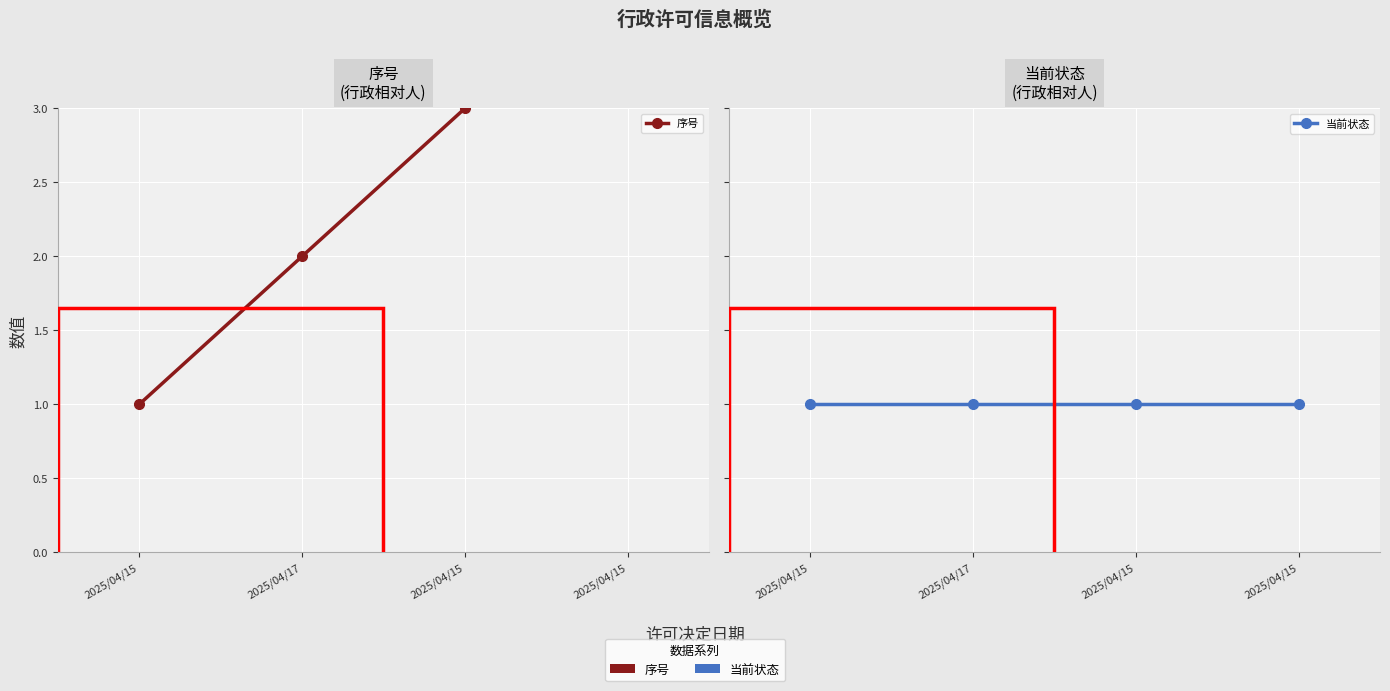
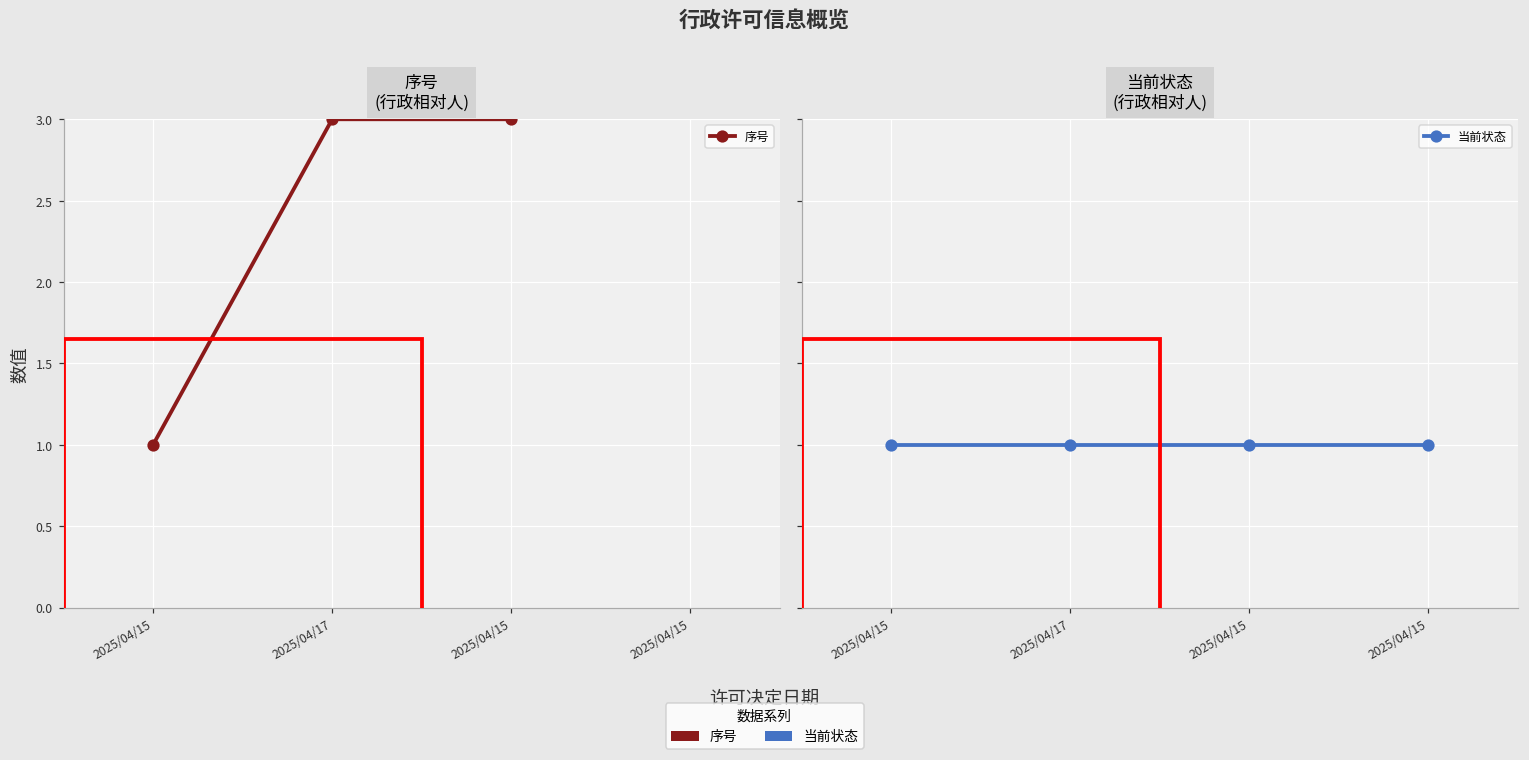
  {
    "序号 (行政相对人)": {
-     "2025/04/17": 2
+     "2025/04/17": 3
    }
  }
